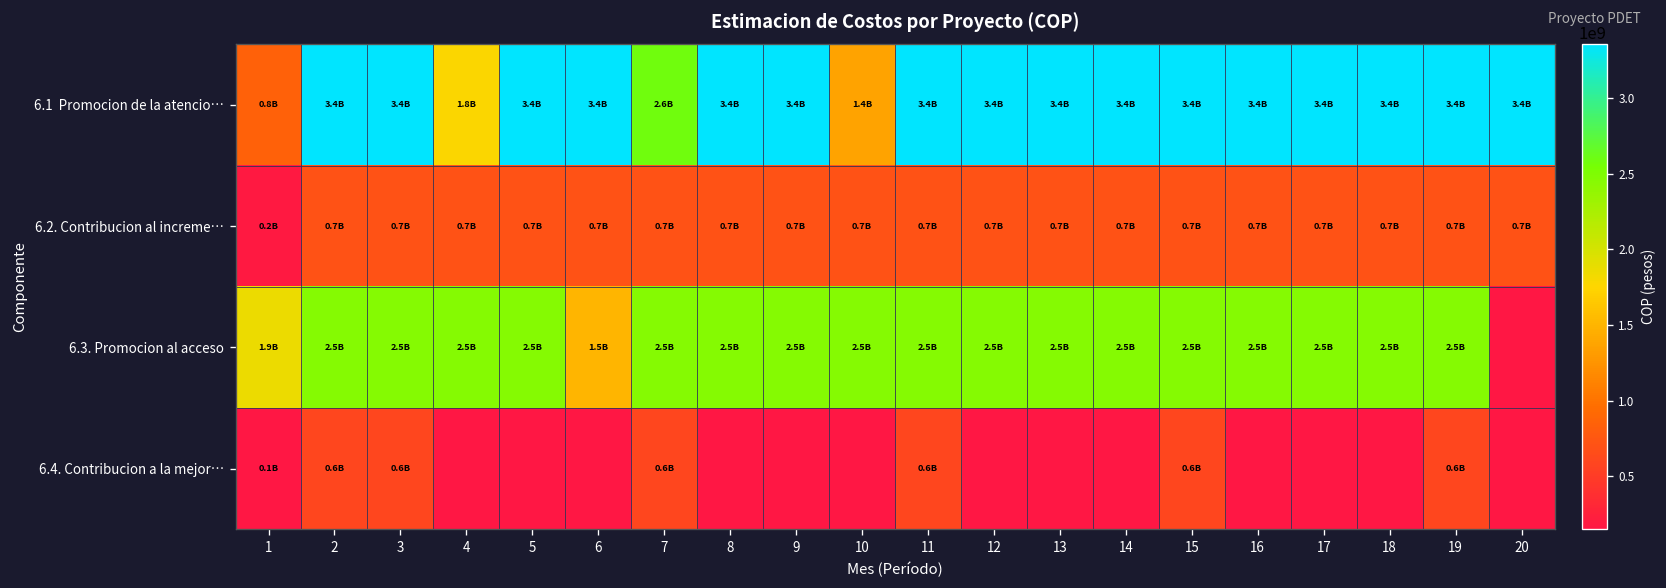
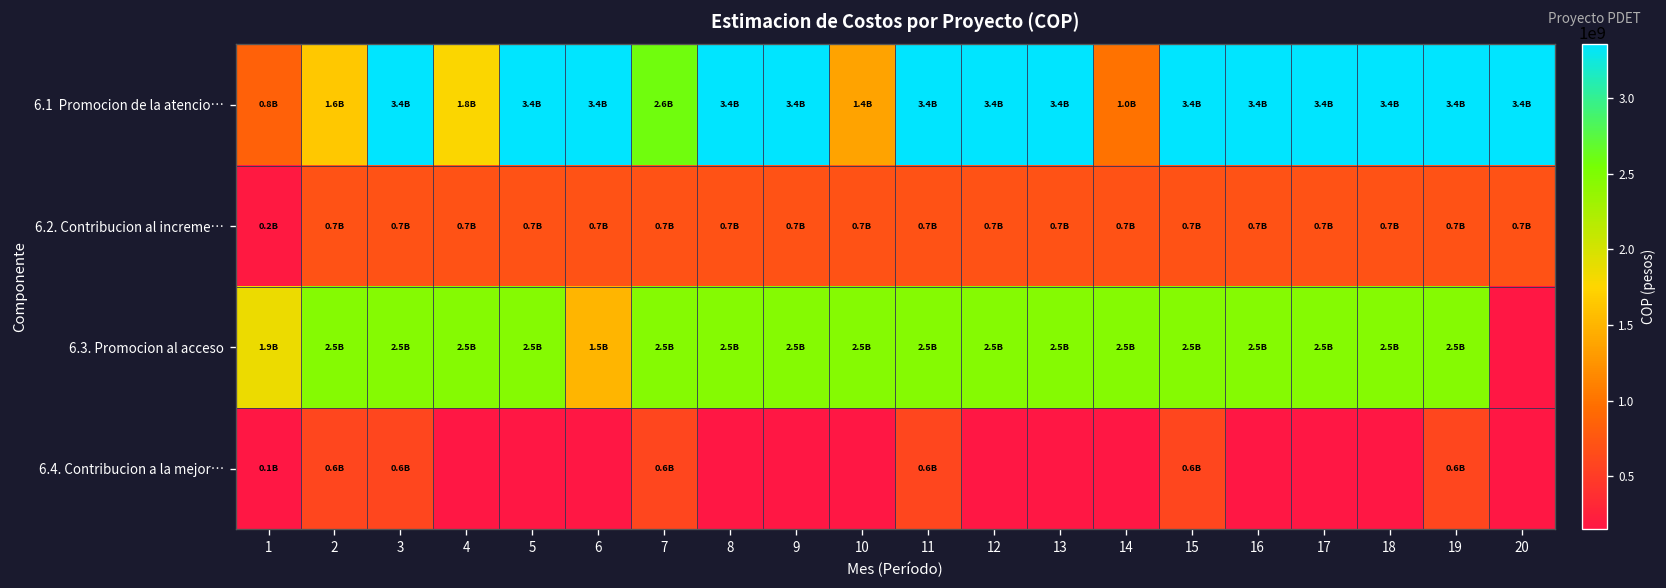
  {
    "6.1 Promocion de la atencio…": {
      "1": "0.8B",
-     "2": "3.4B",
+     "2": "1.6B",
      "3": "3.4B",
      "4": "1.8B",
      "5": "3.4B",
      "6": "3.4B",
      "7": "2.6B",
      "8": "3.4B",
      "9": "3.4B",
      "10": "1.4B",
      "11": "3.4B",
      "12": "3.4B",
      "13": "3.4B",
-     "14": "3.4B",
+     "14": "1.0B",
      "15": "3.4B",
      "16": "3.4B",
      "17": "3.4B",
      "18": "3.4B",
      "19": "3.4B",
      "20": "3.4B"
    },
    "6.2. Contribucion al increme…": {
      "1": "0.2B",
      "2": "0.7B",
      "3": "0.7B",
      "4": "0.7B",
      "5": "0.7B",
      "6": "0.7B",
      "7": "0.7B",
      "8": "0.7B",
      "9": "0.7B",
      "10": "0.7B",
      "11": "0.7B",
      "12": "0.7B",
      "13": "0.7B",
      "14": "0.7B",
      "15": "0.7B",
      "16": "0.7B",
      "17": "0.7B",
      "18": "0.7B",
      "19": "0.7B",
      "20": "0.7B"
    },
    "6.3. Promocion al acceso": {
      "1": "1.9B",
      "2": "2.5B",
      "3": "2.5B",
      "4": "2.5B",
      "5": "2.5B",
      "6": "1.5B",
      "7": "2.5B",
      "8": "2.5B",
      "9": "2.5B",
      "10": "2.5B",
      "11": "2.5B",
      "12": "2.5B",
      "13": "2.5B",
      "14": "2.5B",
      "15": "2.5B",
      "16": "2.5B",
      "17": "2.5B",
      "18": "2.5B",
      "19": "2.5B"
    },
    "6.4. Contribucion a la mejor…": {
      "1": "0.1B",
      "2": "0.6B",
      "3": "0.6B",
      "7": "0.6B",
      "11": "0.6B",
      "15": "0.6B",
      "19": "0.6B"
    }
  }
